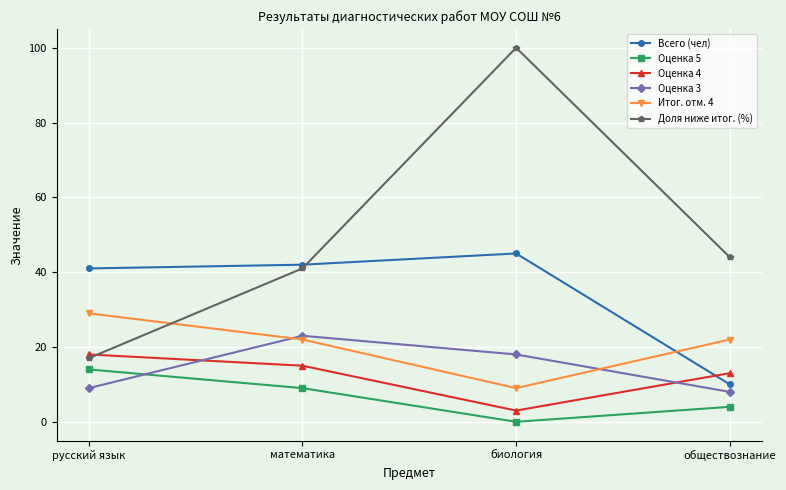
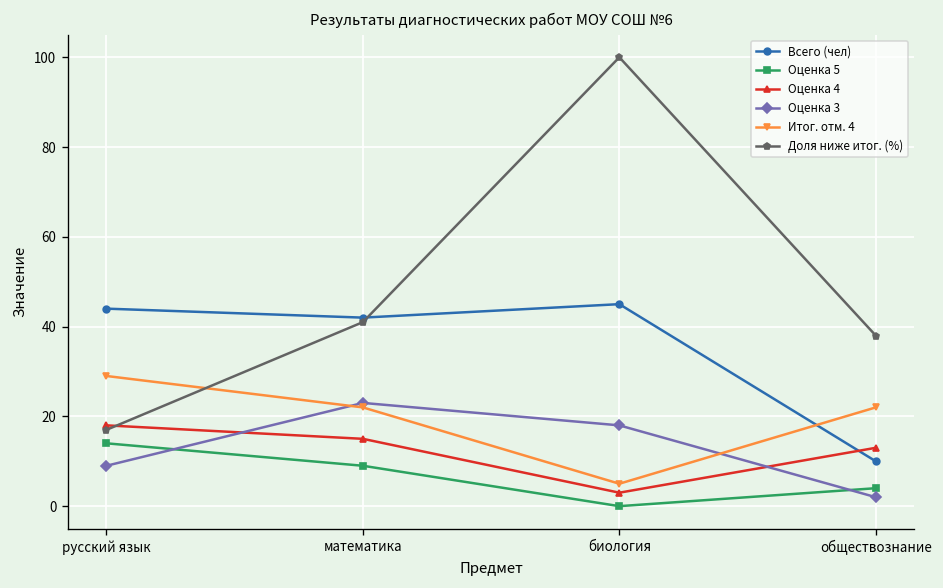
  {
    "Всего (чел)": {
-     "русский язык": 41,
+     "русский язык": 44,
      "математика": 42,
      "биология": 45,
      "обществознание": 10
    },
    "Оценка 5": {
      "русский язык": 14,
      "математика": 9,
      "биология": 0,
      "обществознание": 4
    },
    "Оценка 4": {
      "русский язык": 18,
      "математика": 15,
      "биология": 3,
      "обществознание": 13
    },
    "Оценка 3": {
      "русский язык": 9,
      "математика": 23,
      "биология": 18,
-     "обществознание": 8
+     "обществознание": 2
    },
    "Итог. отм. 4": {
      "русский язык": 29,
      "математика": 22,
-     "биология": 9,
+     "биология": 5,
      "обществознание": 22
    },
    "Доля ниже итог. (%)": {
      "русский язык": 17,
      "математика": 41,
      "биология": 100,
-     "обществознание": 44
+     "обществознание": 38
    }
  }
